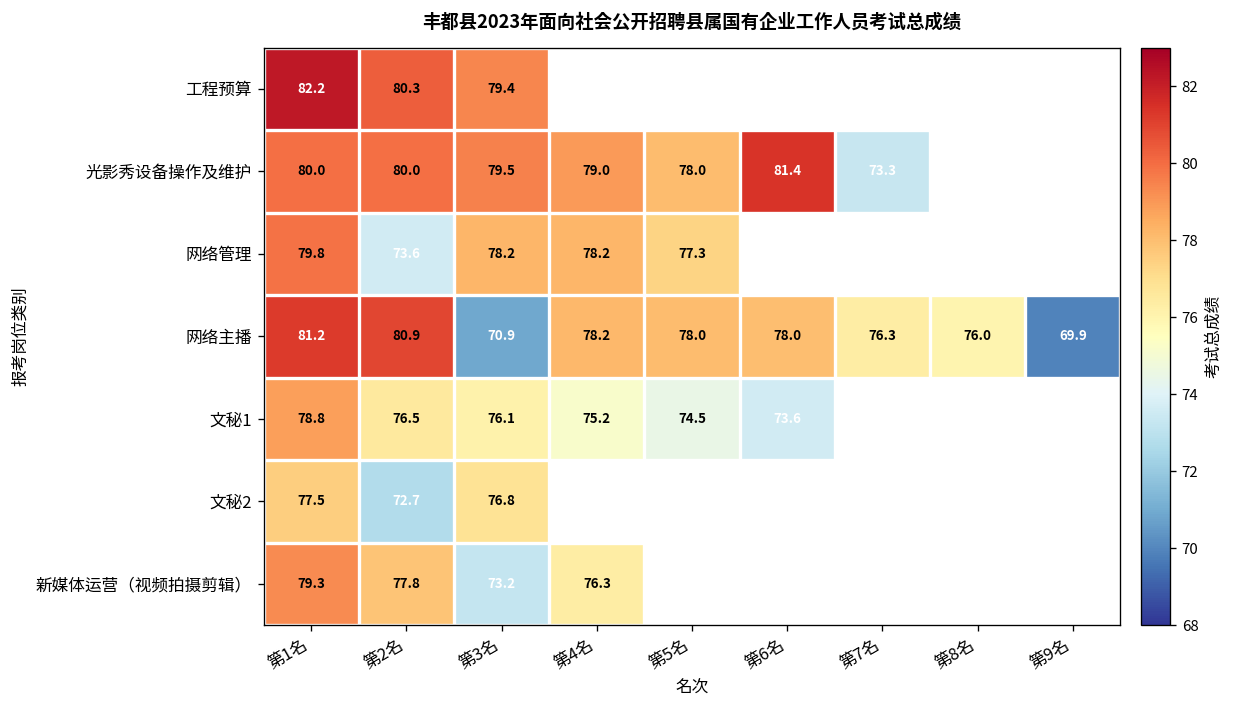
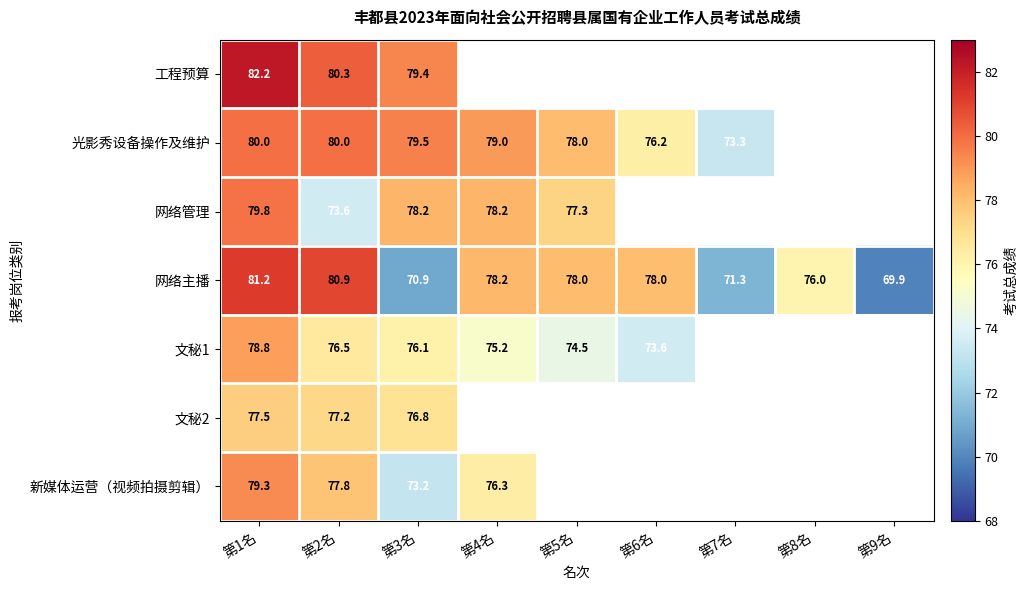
  {
    "工程预算": {
      "第1名": 82.2,
      "第2名": 80.3,
      "第3名": 79.4
    },
    "光影秀设备操作及维护": {
      "第1名": 80.0,
      "第2名": 80.0,
      "第3名": 79.5,
      "第4名": 79.0,
      "第5名": 78.0,
-     "第6名": 81.4,
+     "第6名": 76.2,
      "第7名": 73.3
    },
    "网络管理": {
      "第1名": 79.8,
      "第3名": 78.2,
      "第4名": 78.2,
      "第5名": 77.3
    },
    "网络主播": {
      "第1名": 81.2,
      "第2名": 80.9,
      "第3名": 70.9,
      "第4名": 78.2,
      "第5名": 78.0,
      "第6名": 78.0,
-     "第7名": 76.3,
+     "第7名": 71.3,
      "第8名": 76.0,
      "第9名": 69.9
    },
    "文秘1": {
      "第1名": 78.8,
      "第2名": 76.5,
      "第3名": 76.1,
      "第4名": 75.2,
      "第5名": 74.5
    },
    "文秘2": {
      "第1名": 77.5,
-     "第2名": 72.7,
+     "第2名": 77.2,
      "第3名": 76.8
    },
    "新媒体运营（视频拍摄剪辑）": {
      "第1名": 79.3,
      "第2名": 77.8,
      "第3名": 73.2,
      "第4名": 76.3
    }
  }
